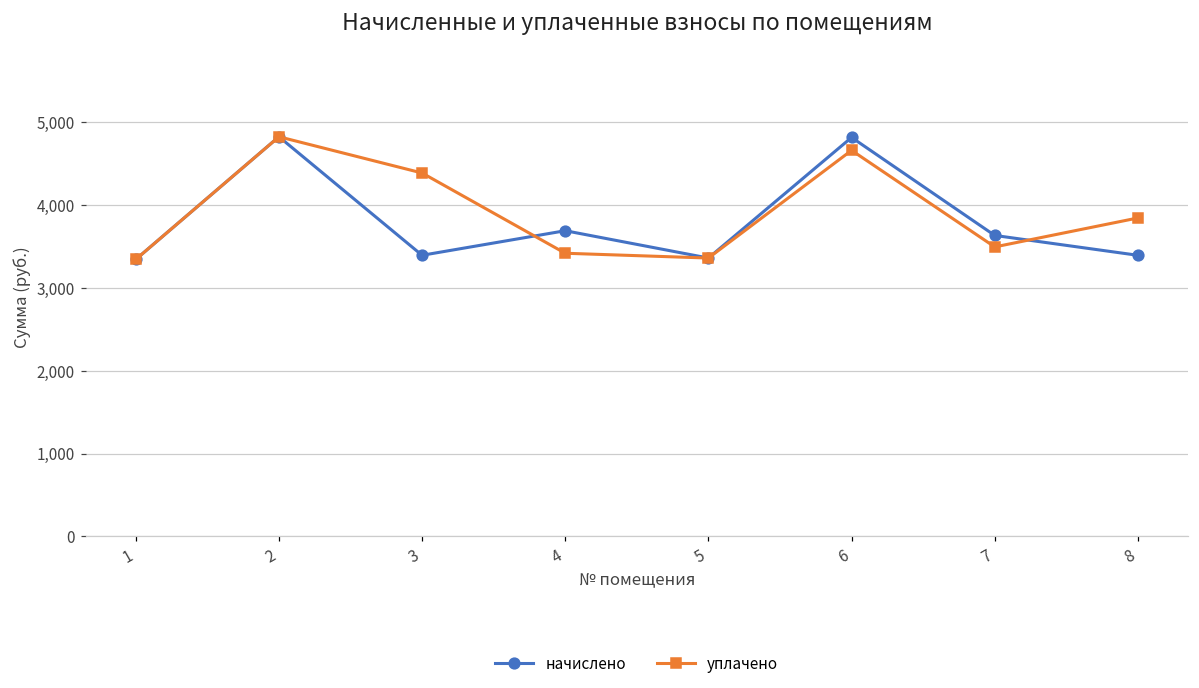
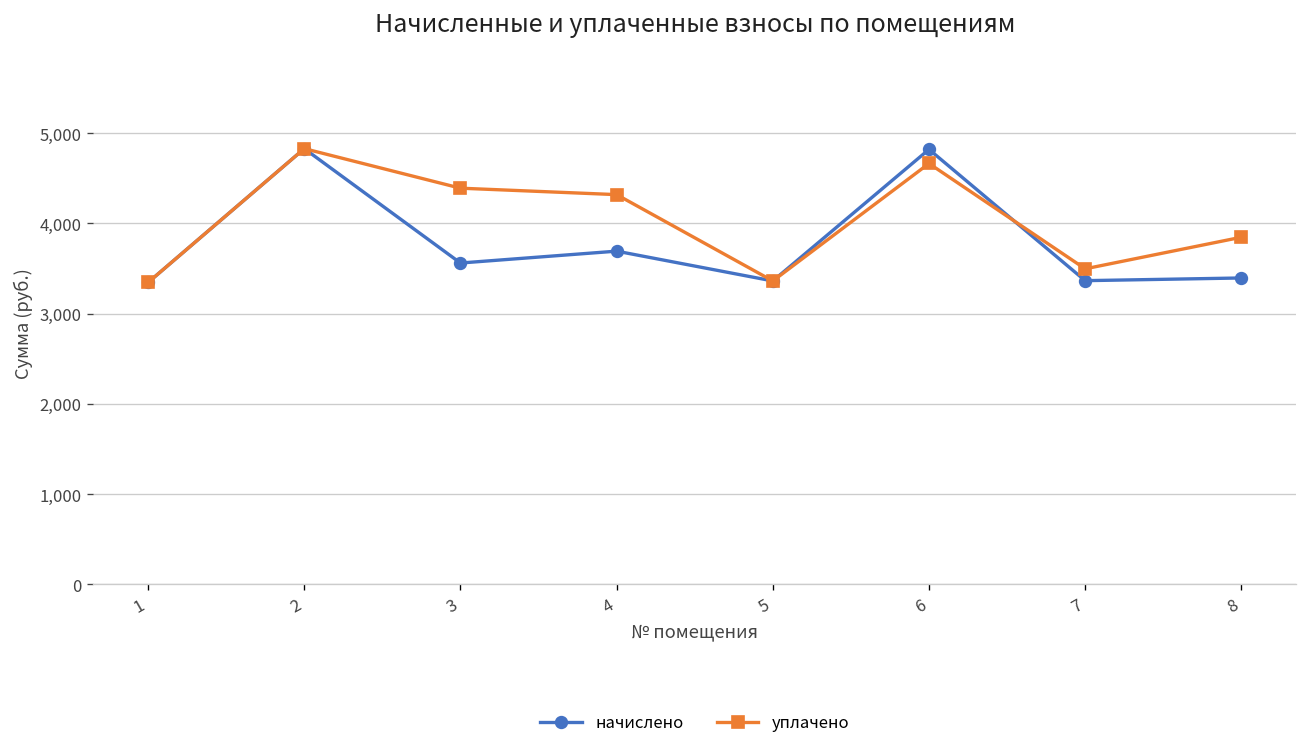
  {
    "начислено": {
-     "3": "3,400",
+     "3": "3,600",
      "4": "3,700",
      "6": "4,800",
-     "7": "3,600",
+     "7": "3,400",
      "8": "3,400"
    },
    "уплачено": {
      "3": "4,400",
-     "4": "3,400",
+     "4": "4,300",
      "6": "4,700",
      "7": "3,500",
      "8": "3,800"
    }
  }
